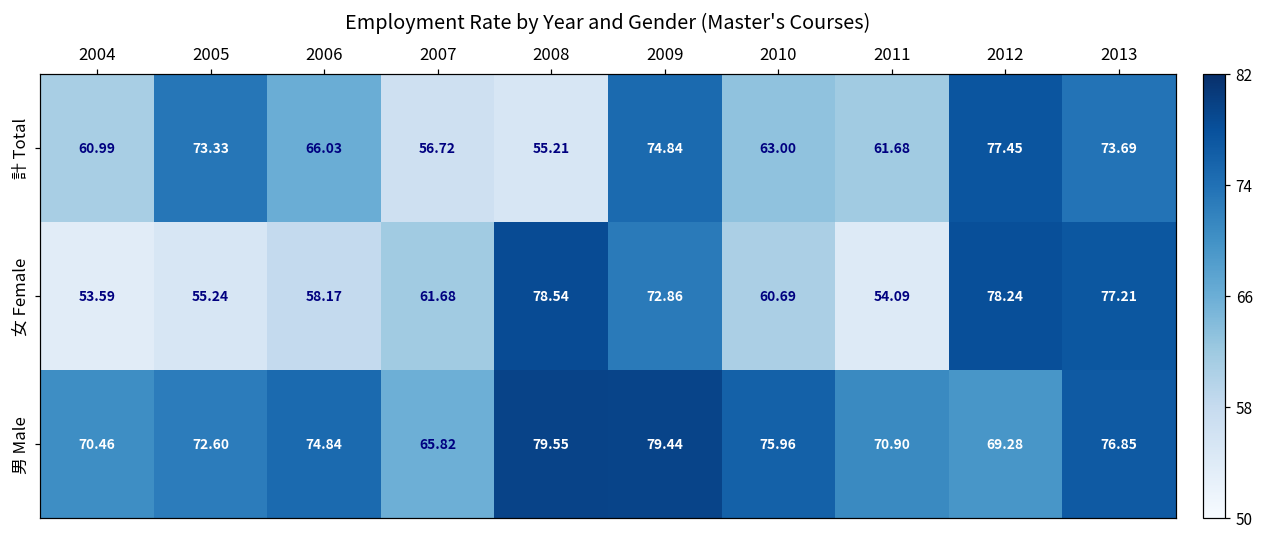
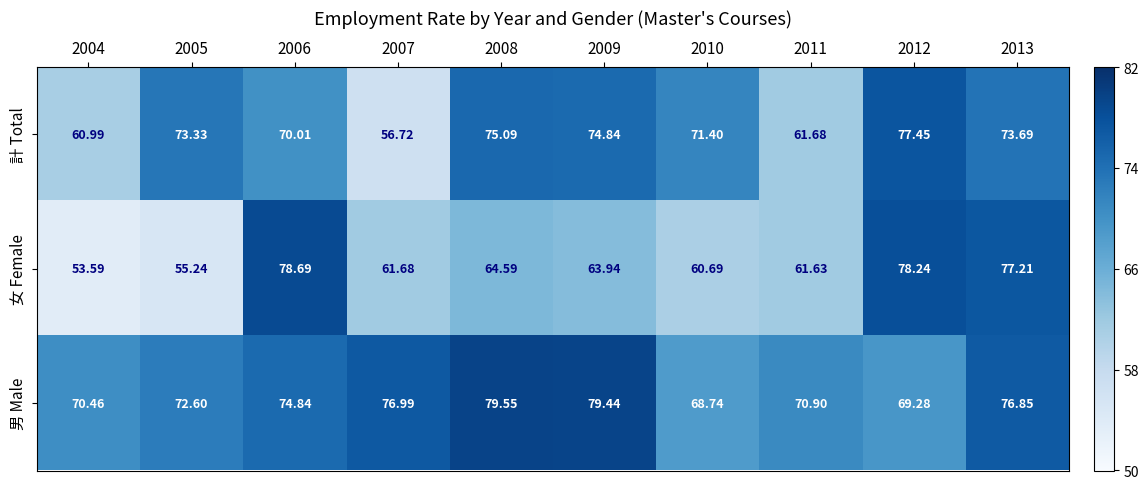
  {
    "計 Total": {
      "2004": 60.99,
      "2005": 73.33,
-     "2006": 66.03,
+     "2006": 70.01,
      "2007": 56.72,
-     "2008": 55.21,
+     "2008": 75.09,
      "2009": 74.84,
-     "2010": 63.00,
+     "2010": 71.40,
      "2011": 61.68,
      "2012": 77.45,
      "2013": 73.69
    },
    "女 Female": {
      "2004": 53.59,
      "2005": 55.24,
-     "2006": 58.17,
+     "2006": 78.69,
      "2007": 61.68,
-     "2008": 78.54,
-     "2009": 72.86,
+     "2008": 64.59,
+     "2009": 63.94,
      "2010": 60.69,
-     "2011": 54.09,
+     "2011": 61.63,
      "2012": 78.24,
      "2013": 77.21
    },
    "男 Male": {
      "2004": 70.46,
      "2005": 72.60,
      "2006": 74.84,
-     "2007": 65.82,
+     "2007": 76.99,
      "2008": 79.55,
      "2009": 79.44,
-     "2010": 75.96,
+     "2010": 68.74,
      "2011": 70.90,
      "2012": 69.28,
      "2013": 76.85
    }
  }
